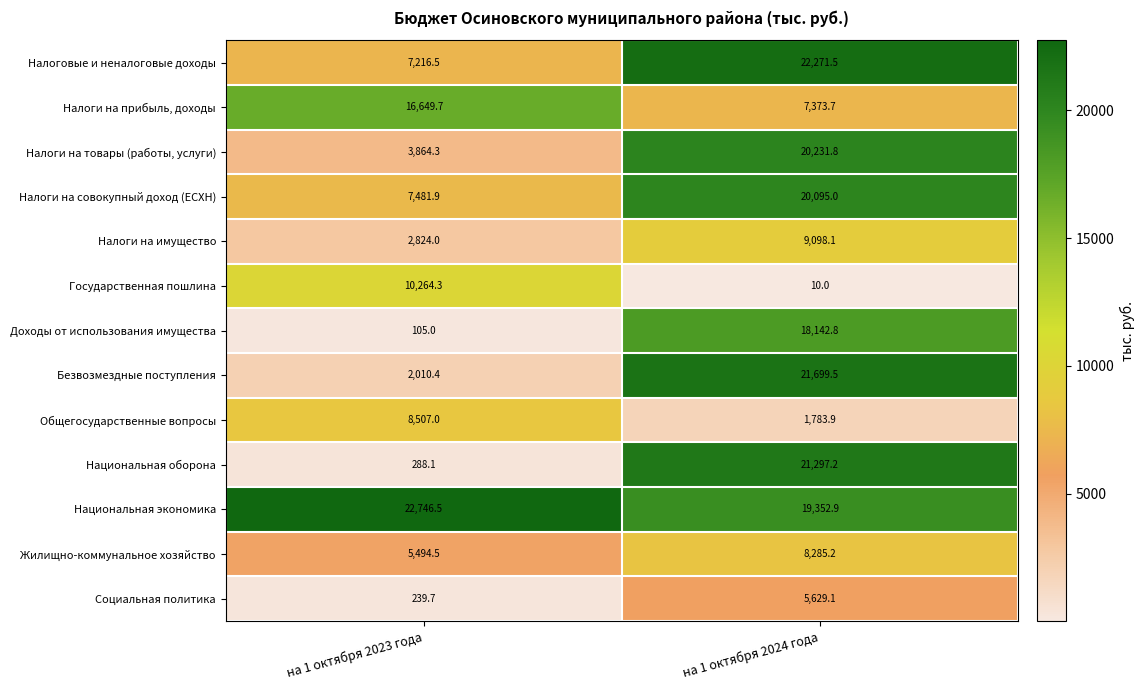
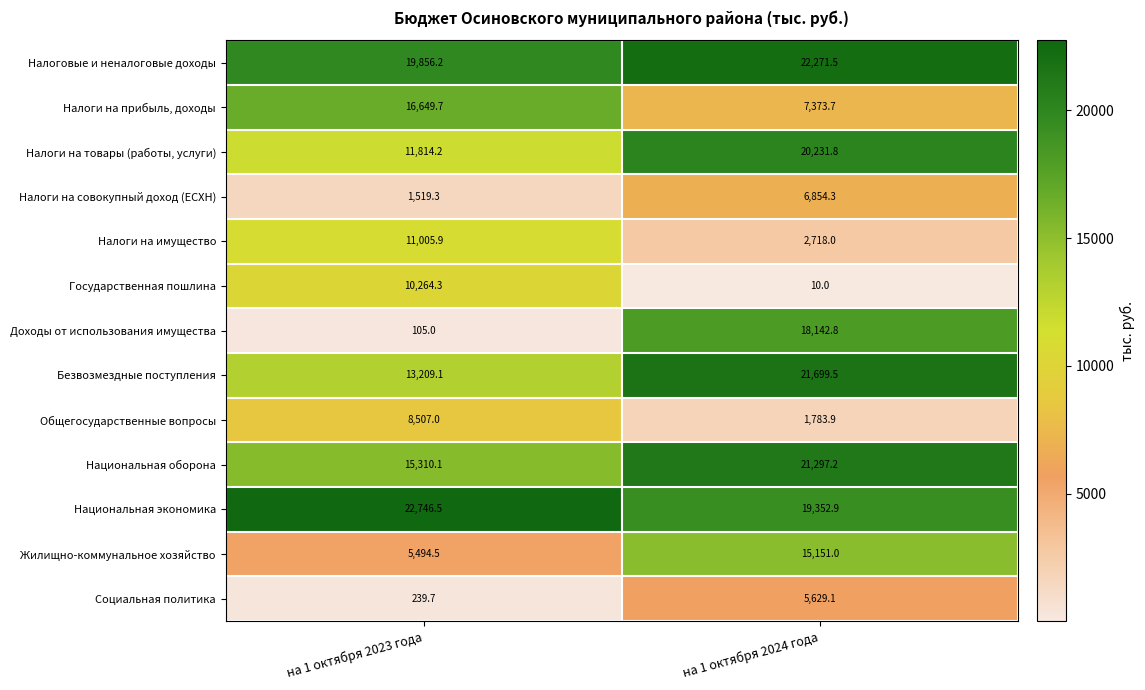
  {
    "Налоговые и неналоговые доходы": {
-     "на 1 октября 2023 года": "7,216.5",
+     "на 1 октября 2023 года": "19,856.2",
      "на 1 октября 2024 года": "22,271.5"
    },
    "Налоги на прибыль, доходы": {
      "на 1 октября 2023 года": "16,649.7",
      "на 1 октября 2024 года": "7,373.7"
    },
    "Налоги на товары (работы, услуги)": {
-     "на 1 октября 2023 года": "3,864.3",
+     "на 1 октября 2023 года": "11,814.2",
      "на 1 октября 2024 года": "20,231.8"
    },
    "Налоги на совокупный доход (ЕСХН)": {
-     "на 1 октября 2023 года": "7,481.9",
-     "на 1 октября 2024 года": "20,095.0"
+     "на 1 октября 2023 года": "1,519.3",
+     "на 1 октября 2024 года": "6,854.3"
    },
    "Налоги на имущество": {
-     "на 1 октября 2023 года": "2,824.0",
-     "на 1 октября 2024 года": "9,098.1"
+     "на 1 октября 2023 года": "11,005.9",
+     "на 1 октября 2024 года": "2,718.0"
    },
    "Государственная пошлина": {
      "на 1 октября 2023 года": "10,264.3",
      "на 1 октября 2024 года": "10.0"
    },
    "Доходы от использования имущества": {
      "на 1 октября 2023 года": "105.0",
      "на 1 октября 2024 года": "18,142.8"
    },
    "Безвозмездные поступления": {
-     "на 1 октября 2023 года": "2,010.4",
+     "на 1 октября 2023 года": "13,209.1",
      "на 1 октября 2024 года": "21,699.5"
    },
    "Общегосударственные вопросы": {
      "на 1 октября 2023 года": "8,507.0",
      "на 1 октября 2024 года": "1,783.9"
    },
    "Национальная оборона": {
-     "на 1 октября 2023 года": "288.1",
+     "на 1 октября 2023 года": "15,310.1",
      "на 1 октября 2024 года": "21,297.2"
    },
    "Национальная экономика": {
      "на 1 октября 2023 года": "22,746.5",
      "на 1 октября 2024 года": "19,352.9"
    },
    "Жилищно-коммунальное хозяйство": {
      "на 1 октября 2023 года": "5,494.5",
-     "на 1 октября 2024 года": "8,285.2"
+     "на 1 октября 2024 года": "15,151.0"
    },
    "Социальная политика": {
      "на 1 октября 2023 года": "239.7",
      "на 1 октября 2024 года": "5,629.1"
    }
  }
